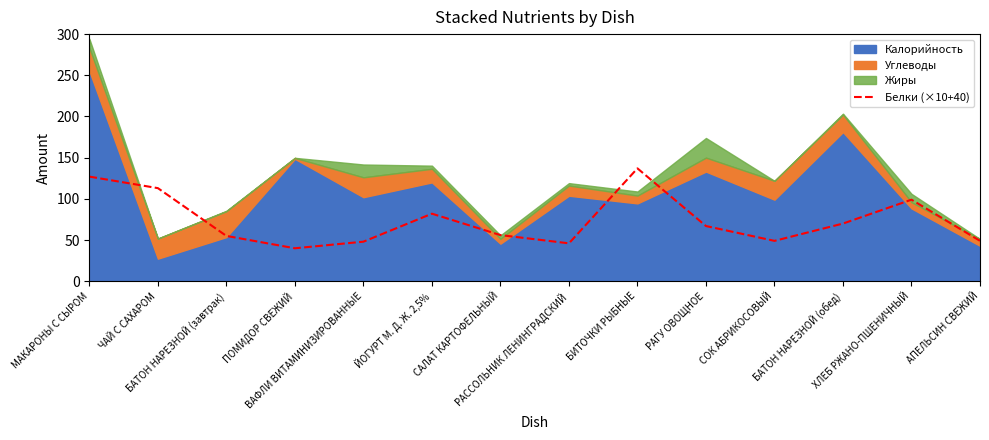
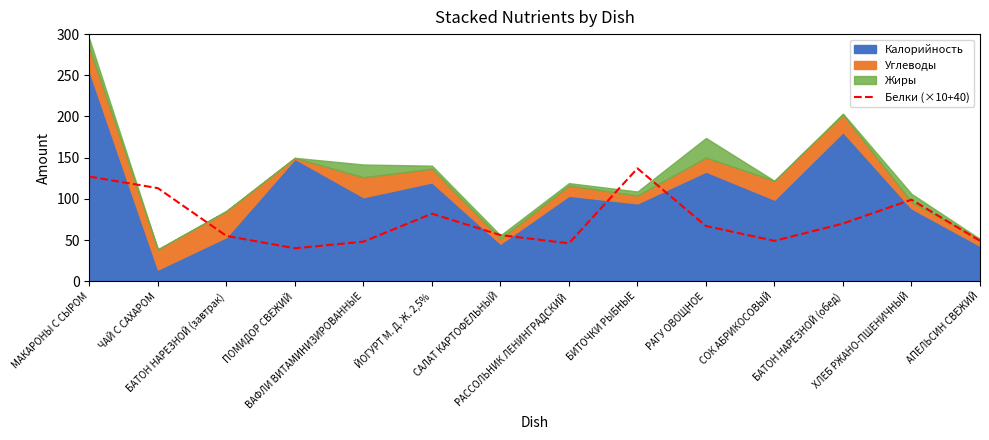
  {
    "Белки (×10+40)": {
      "МАКАРОНЫ С СЫРОМ": 130,
      "ЧАЙ С САХАРОМ": 110,
      "ПОМИДОР СВЕЖИЙ": 40,
      "ВАФЛИ ВИТАМИНИЗИРОВАННЫЕ": 50,
      "ЙОГУРТ М. Д. Ж. 2,5%": 80,
      "РАССОЛЬНИК ЛЕНИНГРАДСКИЙ": 50,
      "БИТОЧКИ РЫБНЫЕ": 140,
      "РАГУ ОВОЩНОЕ": 70,
      "СОК АБРИКОСОВЫЙ": 50,
      "БАТОН НАРЕЗНОЙ (обед)": 70
    },
    "Калорийность": {
-     "ЧАЙ С САХАРОМ": 30
+     "ЧАЙ С САХАРОМ": 10
    },
    "Углеводы": {
      "МАКАРОНЫ С СЫРОМ": 30,
      "ВАФЛИ ВИТАМИНИЗИРОВАННЫЕ": 20,
      "ЙОГУРТ М. Д. Ж. 2,5%": 20,
      "САЛАТ КАРТОФЕЛЬНЫЙ": 10,
      "БИТОЧКИ РЫБНЫЕ": 10,
      "РАГУ ОВОЩНОЕ": 20
    },
    "Жиры": {
      "МАКАРОНЫ С СЫРОМ": 10,
      "ВАФЛИ ВИТАМИНИЗИРОВАННЫЕ": 20,
      "ЙОГУРТ М. Д. Ж. 2,5%": 0,
      "БИТОЧКИ РЫБНЫЕ": 10,
      "РАГУ ОВОЩНОЕ": 20,
      "ХЛЕБ РЖАНО-ПШЕНИЧНЫЙ": 10
    }
  }
